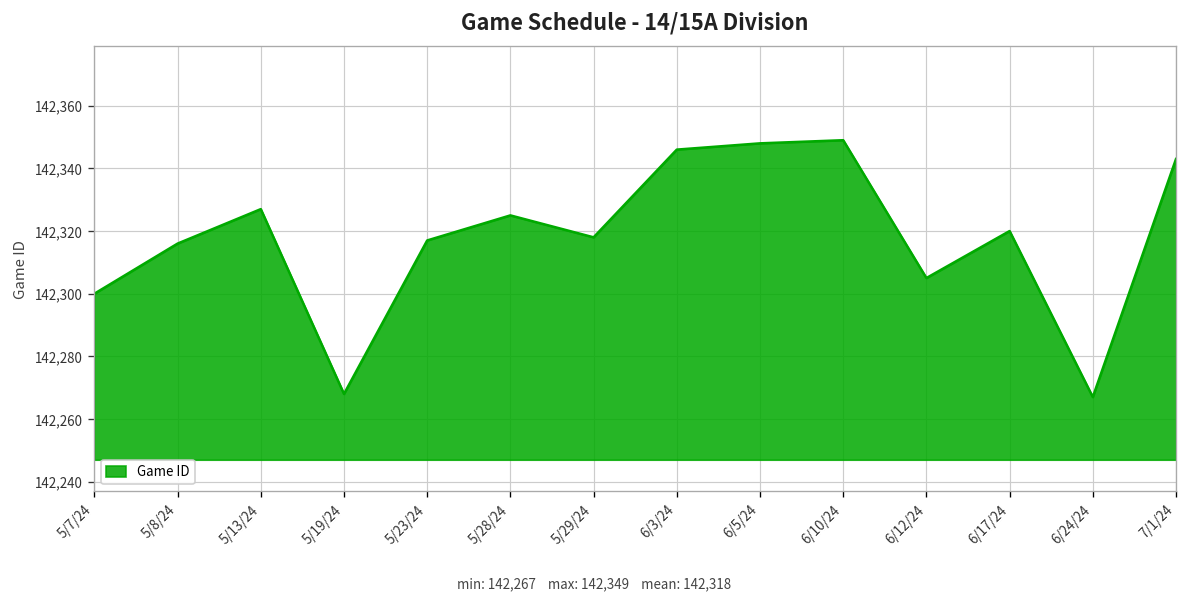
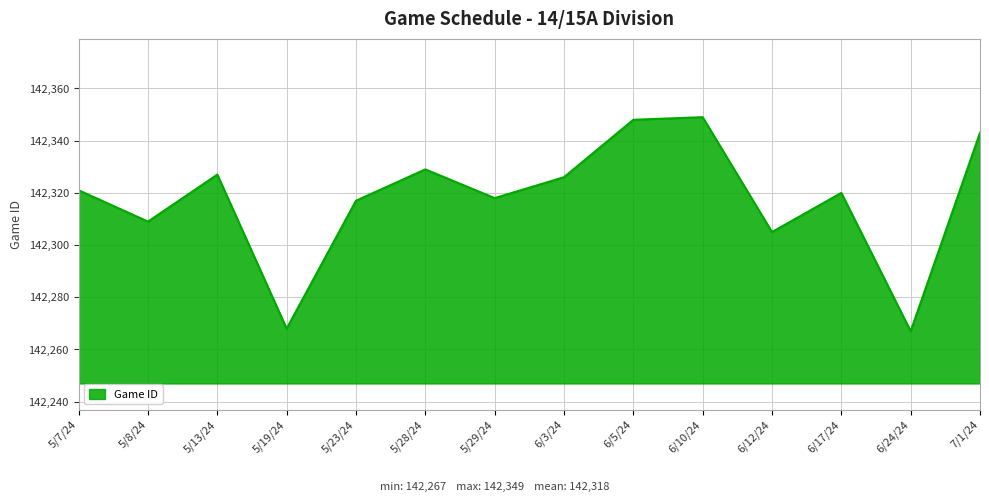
  {
-   "5/7/24": "142,300",
-   "5/8/24": "142,316",
+   "5/7/24": "142,321",
+   "5/8/24": "142,309",
    "5/13/24": "142,327",
    "5/19/24": "142,268",
    "5/23/24": "142,317",
-   "5/28/24": "142,325",
+   "5/28/24": "142,329",
    "5/29/24": "142,318",
-   "6/3/24": "142,346",
+   "6/3/24": "142,326",
    "6/5/24": "142,348",
    "6/10/24": "142,349",
    "6/12/24": "142,305",
    "6/17/24": "142,320",
    "6/24/24": "142,267",
    "7/1/24": "142,343"
  }
